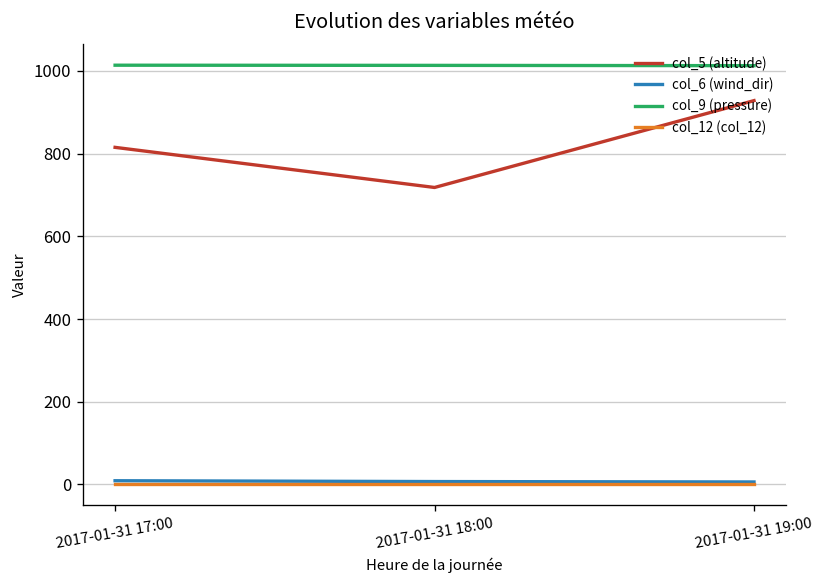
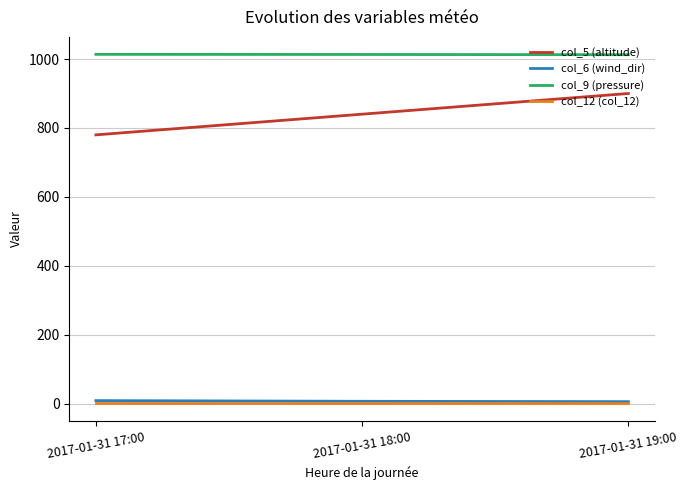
  {
    "col_5 (altitude)": {
-     "2017-01-31 17:00": 820,
-     "2017-01-31 18:00": 720,
-     "2017-01-31 19:00": 930
+     "2017-01-31 17:00": 780,
+     "2017-01-31 18:00": 840,
+     "2017-01-31 19:00": 900
    },
    "col_6 (wind_dir)": {
      "2017-01-31 17:00": 10
    },
    "col_9 (pressure)": {
      "2017-01-31 17:00": 1010,
      "2017-01-31 18:00": 1010,
      "2017-01-31 19:00": 1010
    },
    "col_12 (col_12)": {
      "2017-01-31 17:00": 0
    }
  }
